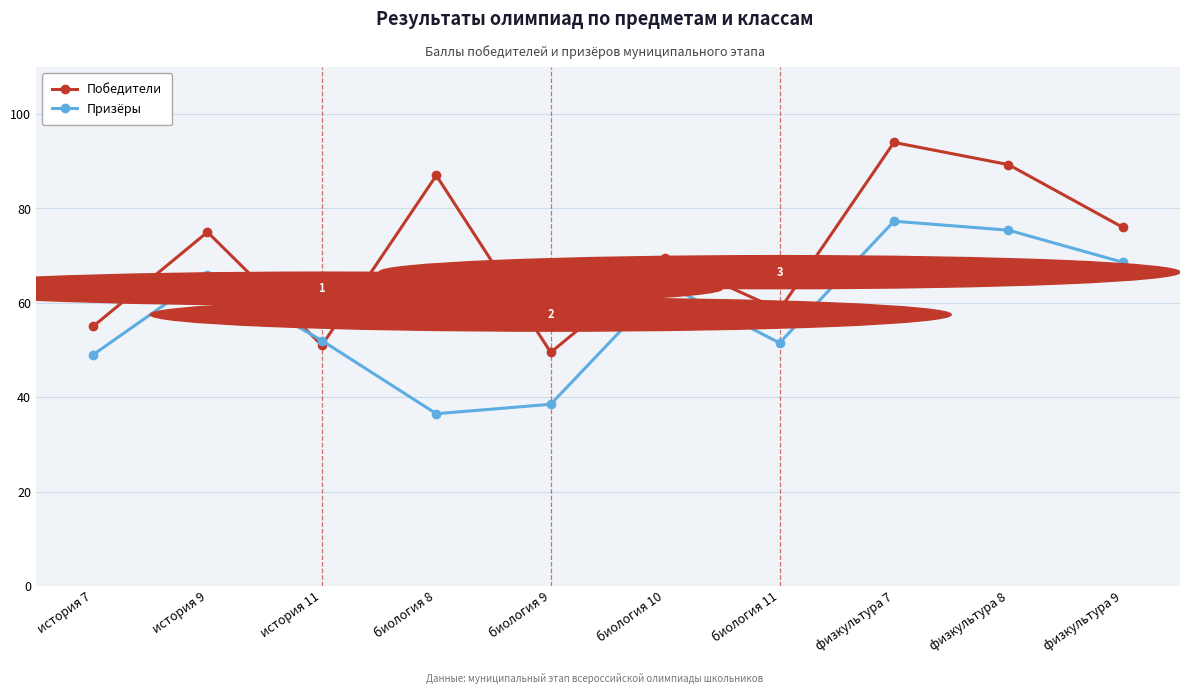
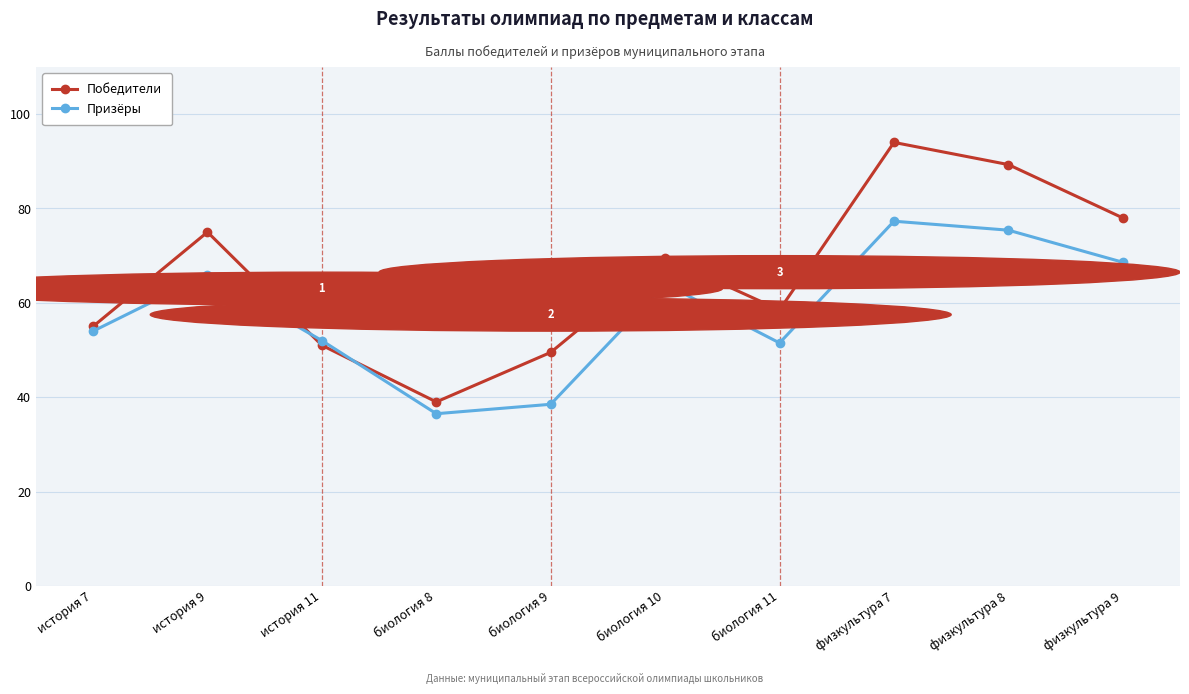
  {
    "Победители": {
      "история 7": 55,
      "история 9": 75,
      "история 11": 51,
-     "биология 8": 87,
+     "биология 8": 39,
      "биология 9": 50,
      "физкультура 7": 94,
      "физкультура 8": 89,
-     "физкультура 9": 76
+     "физкультура 9": 78
    },
    "Призёры": {
-     "история 7": 49,
+     "история 7": 54,
      "история 11": 52,
      "биология 8": 37,
      "биология 9": 39,
      "биология 11": 52,
      "физкультура 7": 77,
      "физкультура 8": 75
    }
  }
